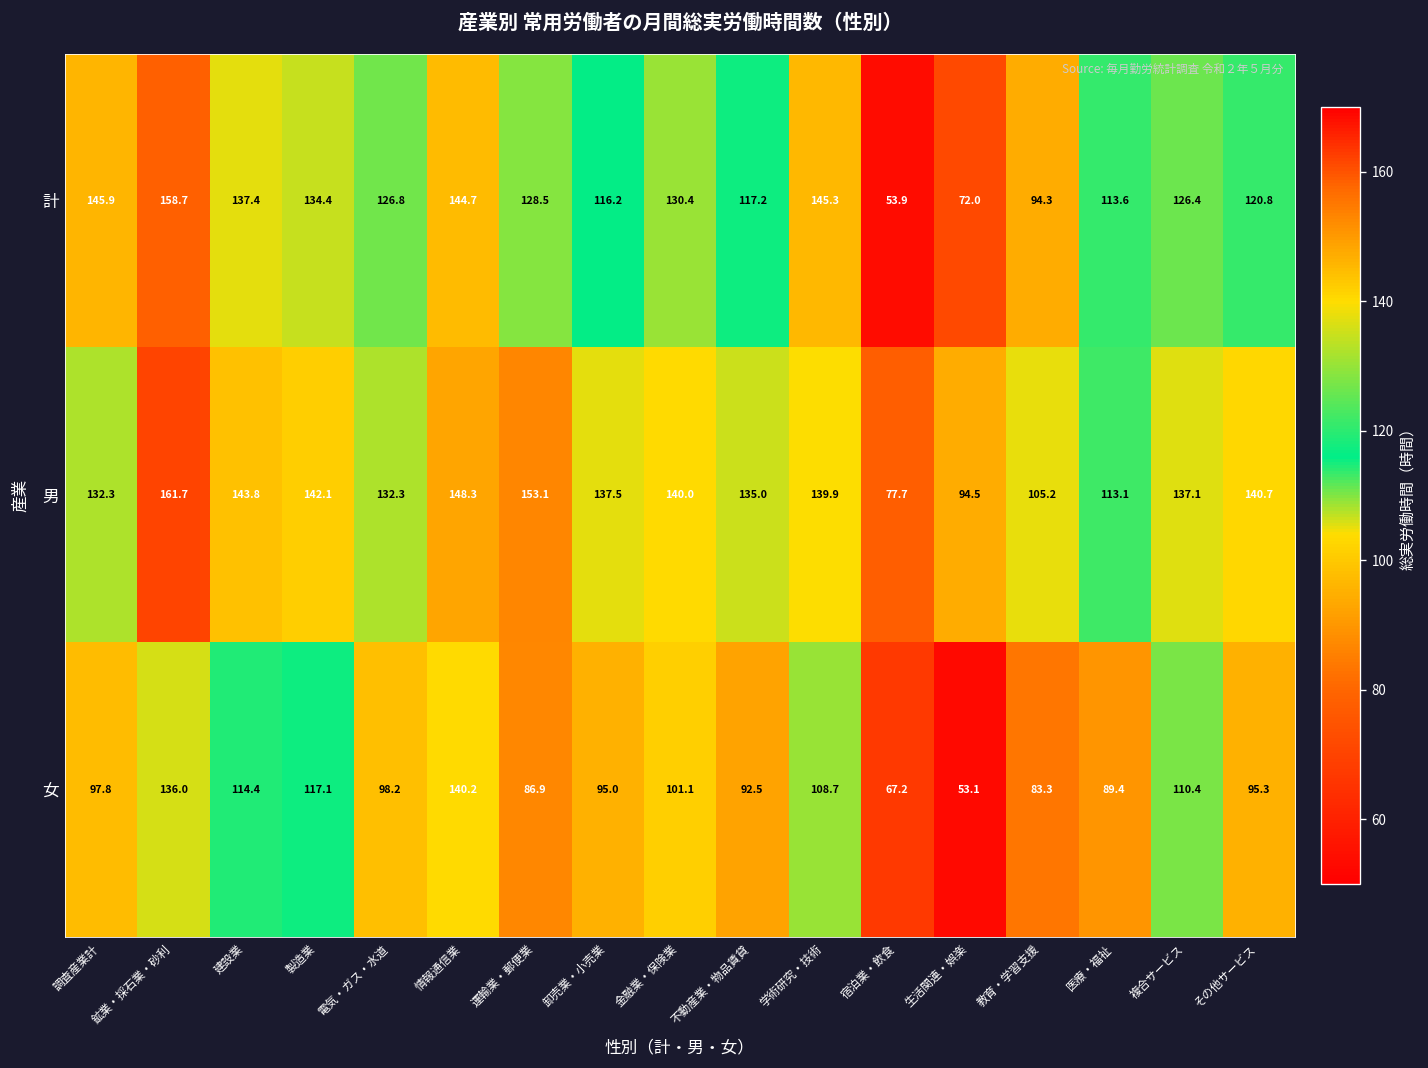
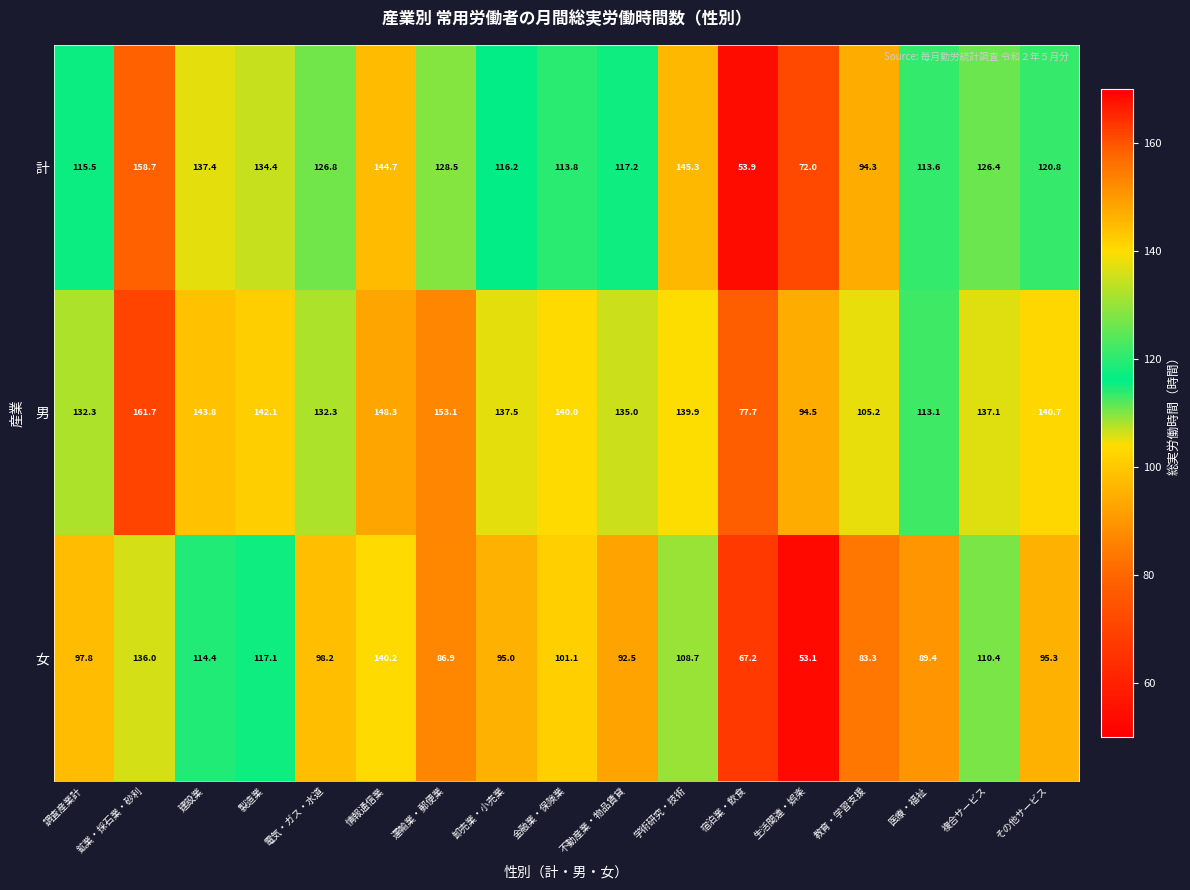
  {
    "計": {
-     "調査産業計": 145.9,
+     "調査産業計": 115.5,
      "鉱業・採石業・砂利": 158.7,
      "建設業": 137.4,
      "製造業": 134.4,
      "電気・ガス・水道": 126.8,
      "情報通信業": 144.7,
      "運輸業・郵便業": 128.5,
      "卸売業・小売業": 116.2,
-     "金融業・保険業": 130.4,
+     "金融業・保険業": 113.8,
      "不動産業・物品賃貸": 117.2,
      "学術研究・技術": 145.3,
      "宿泊業・飲食": 53.9,
      "生活関連・娯楽": 72.0,
      "教育・学習支援": 94.3,
      "医療・福祉": 113.6,
      "その他サービス": 120.8
    },
    "男": {
      "調査産業計": 132.3,
      "鉱業・採石業・砂利": 161.7,
      "建設業": 143.8,
      "製造業": 142.1,
      "電気・ガス・水道": 132.3,
      "情報通信業": 148.3,
      "運輸業・郵便業": 153.1,
      "卸売業・小売業": 137.5,
      "金融業・保険業": 140.0,
      "不動産業・物品賃貸": 135.0,
      "学術研究・技術": 139.9,
      "宿泊業・飲食": 77.7,
      "生活関連・娯楽": 94.5,
      "教育・学習支援": 105.2,
      "医療・福祉": 113.1,
      "複合サービス": 137.1,
      "その他サービス": 140.7
    },
    "女": {
      "調査産業計": 97.8,
      "鉱業・採石業・砂利": 136.0,
      "建設業": 114.4,
      "製造業": 117.1,
      "電気・ガス・水道": 98.2,
      "情報通信業": 140.2,
      "運輸業・郵便業": 86.9,
      "卸売業・小売業": 95.0,
      "金融業・保険業": 101.1,
      "不動産業・物品賃貸": 92.5,
      "学術研究・技術": 108.7,
      "宿泊業・飲食": 67.2,
      "生活関連・娯楽": 53.1,
      "教育・学習支援": 83.3,
      "医療・福祉": 89.4,
      "複合サービス": 110.4,
      "その他サービス": 95.3
    }
  }
